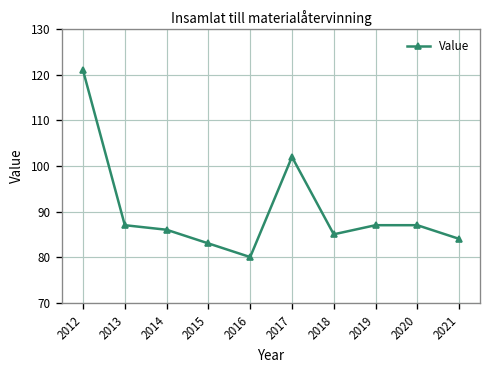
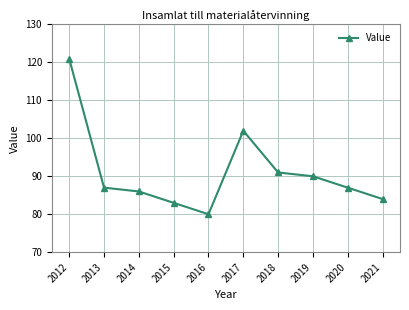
  {
    "2012": 121,
    "2013": 87,
    "2014": 86,
    "2015": 83,
    "2016": 80,
    "2017": 102,
-   "2018": 85,
-   "2019": 87,
+   "2018": 91,
+   "2019": 90,
    "2020": 87,
    "2021": 84
  }
